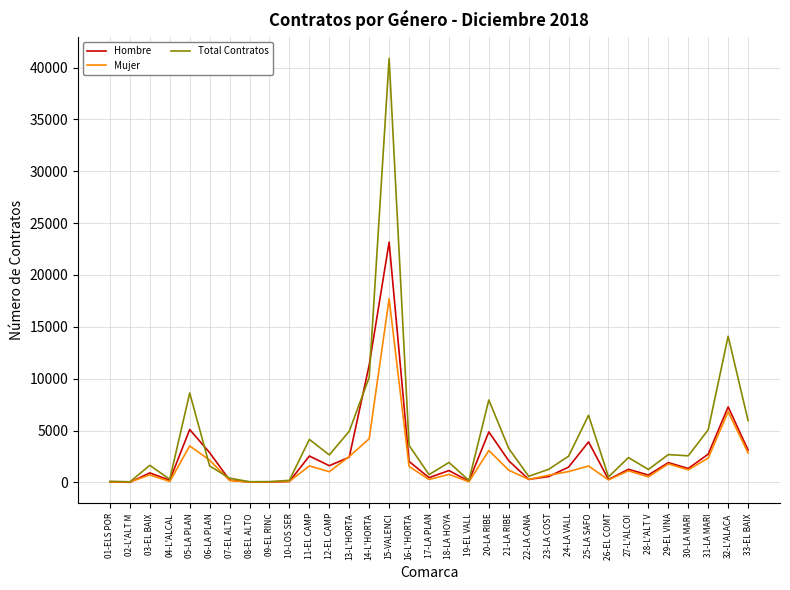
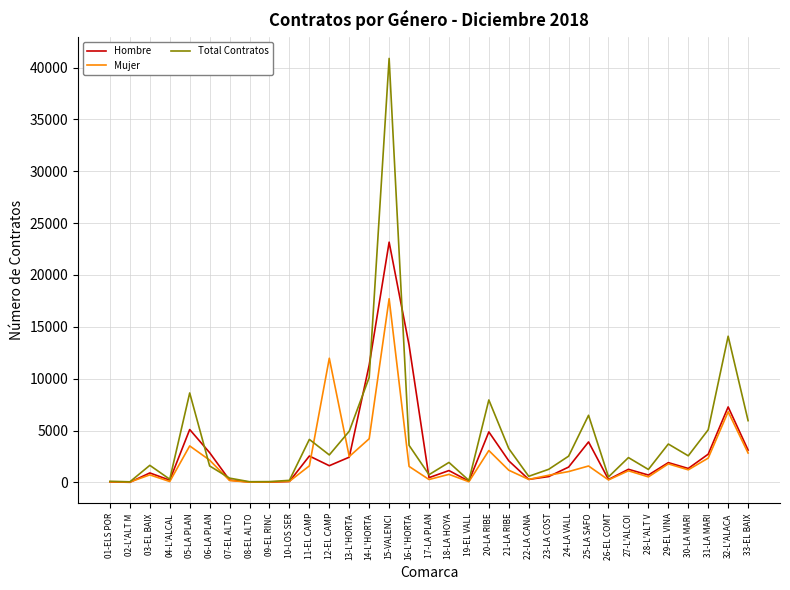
  {
    "Hombre": {
      "05-LA PLAN": 5100,
      "06-LA PLAN": 2900,
      "11-EL CAMP": 2600,
      "12-EL CAMP": 1600,
      "14-L'HORTA": 11300,
      "15-VALENCI": 23200,
-     "16-L'HORTA": 2000,
+     "16-L'HORTA": 13200,
      "18-LA HOYA": 1200,
      "20-LA RIBE": 4900,
      "21-LA RIBE": 2100,
      "24-LA VALL": 1500,
      "25-LA SAFO": 3900,
      "31-LA MARI": 2700,
      "32-L'ALACA": 7300,
      "33-EL BAIX": 3100
    },
    "Mujer": {
      "05-LA PLAN": 3500,
      "06-LA PLAN": 2200,
      "11-EL CAMP": 1600,
-     "12-EL CAMP": 1000,
+     "12-EL CAMP": 12000,
      "14-L'HORTA": 4200,
      "15-VALENCI": 17700,
      "16-L'HORTA": 1600,
      "18-LA HOYA": 800,
      "20-LA RIBE": 3100,
      "21-LA RIBE": 1200,
      "24-LA VALL": 1100,
      "25-LA SAFO": 1600,
      "31-LA MARI": 2400,
      "32-L'ALACA": 6800,
      "33-EL BAIX": 2800
    },
    "Total Contratos": {
      "03-EL BAIX": 1700,
      "05-LA PLAN": 8600,
      "06-LA PLAN": 1600,
      "11-EL CAMP": 4200,
      "12-EL CAMP": 2700,
      "13-L'HORTA": 4900,
      "14-L'HORTA": 10100,
      "15-VALENCI": 40900,
      "16-L'HORTA": 3600,
      "17-LA PLAN": 800,
      "18-LA HOYA": 1900,
      "20-LA RIBE": 8000,
      "21-LA RIBE": 3300,
      "22-LA CANA": 600,
      "23-LA COST": 1300,
      "24-LA VALL": 2500,
      "25-LA SAFO": 6500,
      "26-EL COMT": 500,
      "27-L'ALCOI": 2400,
      "28-L'ALT V": 1300,
-     "29-EL VINA": 2700,
+     "29-EL VINA": 3700,
      "30-LA MARI": 2600,
      "31-LA MARI": 5100,
      "32-L'ALACA": 14100,
      "33-EL BAIX": 6000
    }
  }
